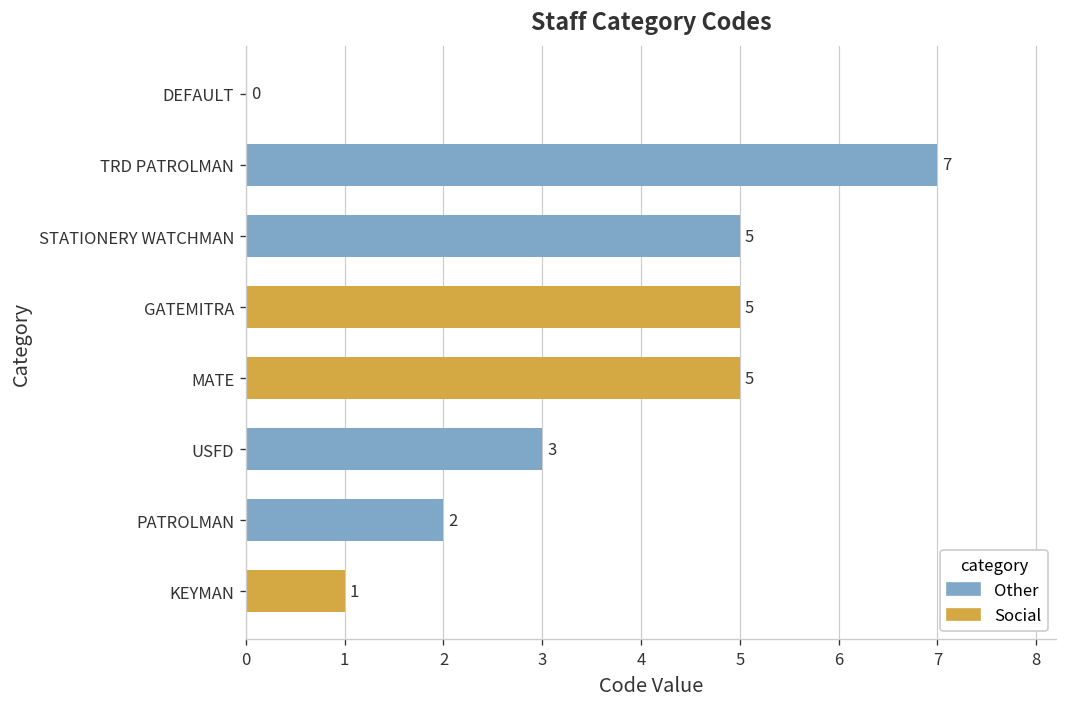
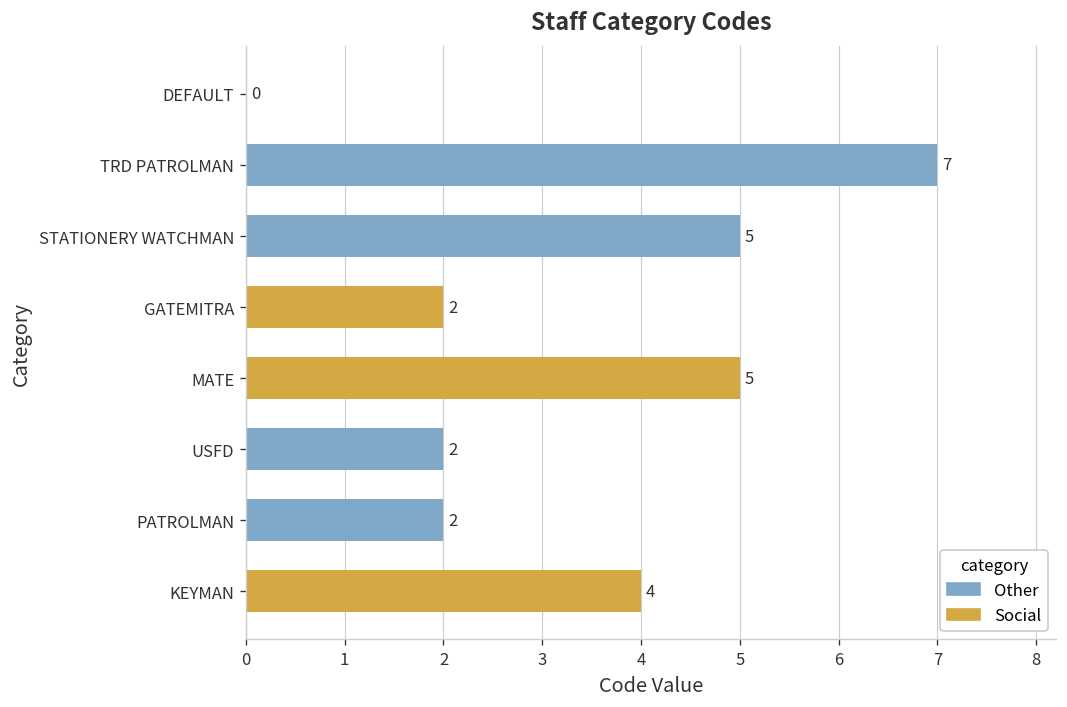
  {
    "DEFAULT": 0,
    "TRD PATROLMAN": 7,
    "STATIONERY WATCHMAN": 5,
-   "GATEMITRA": 5,
+   "GATEMITRA": 2,
    "MATE": 5,
-   "USFD": 3,
+   "USFD": 2,
    "PATROLMAN": 2,
-   "KEYMAN": 1
+   "KEYMAN": 4
  }
